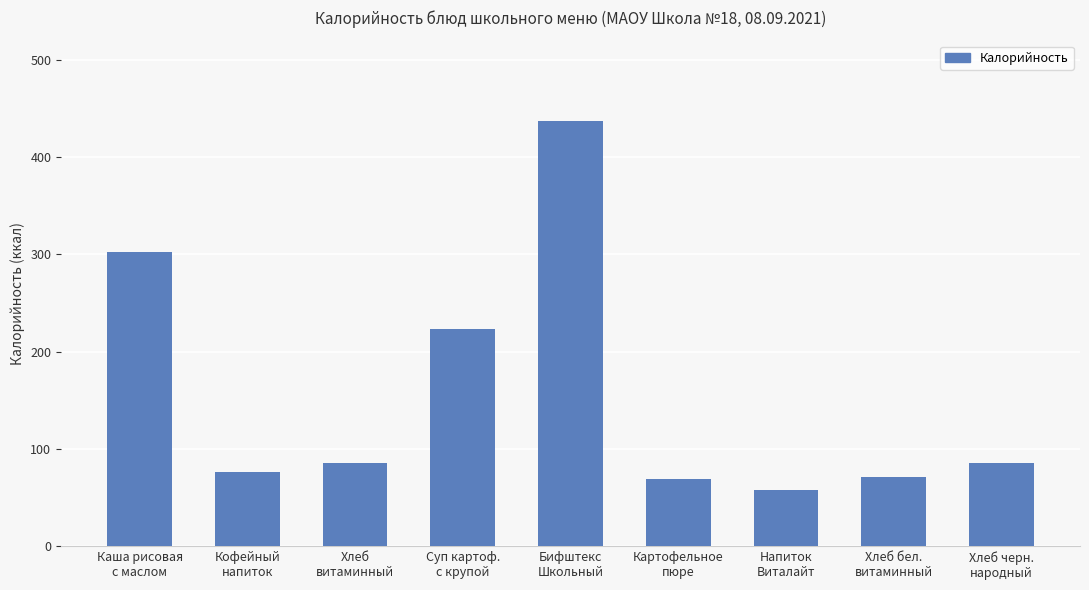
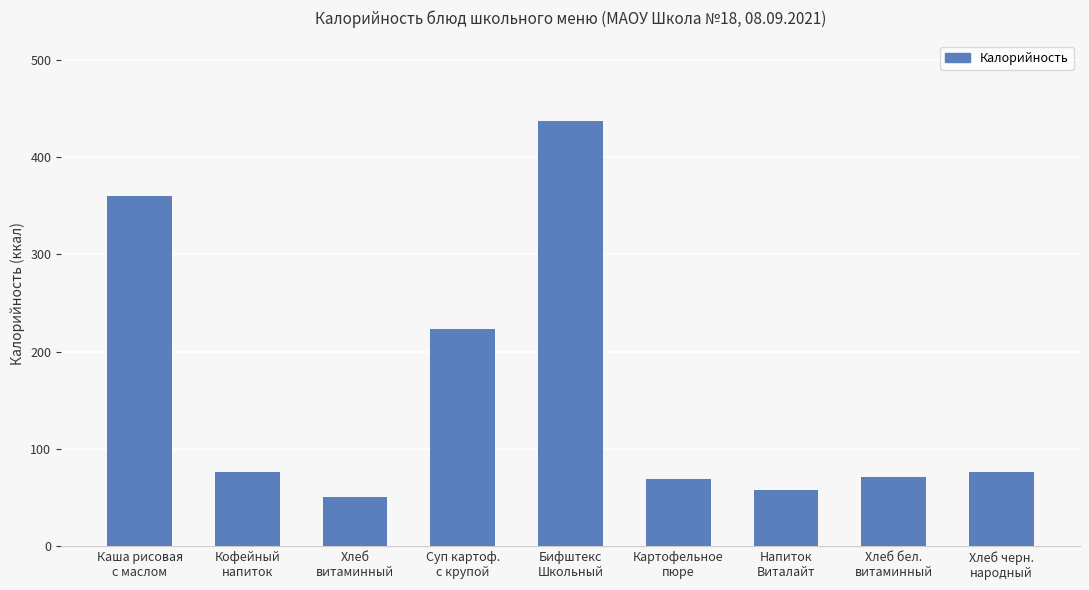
  {
-   "Каша рисовая с маслом": 300,
+   "Каша рисовая с маслом": 360,
    "Кофейный напиток": 80,
-   "Хлеб витаминный": 90,
+   "Хлеб витаминный": 50,
    "Суп картоф. с крупой": 220,
    "Бифштекс Школьный": 440,
    "Картофельное пюре": 70,
    "Напиток Виталайт": 60,
    "Хлеб бел. витаминный": 70,
-   "Хлеб черн. народный": 90
+   "Хлеб черн. народный": 80
  }
